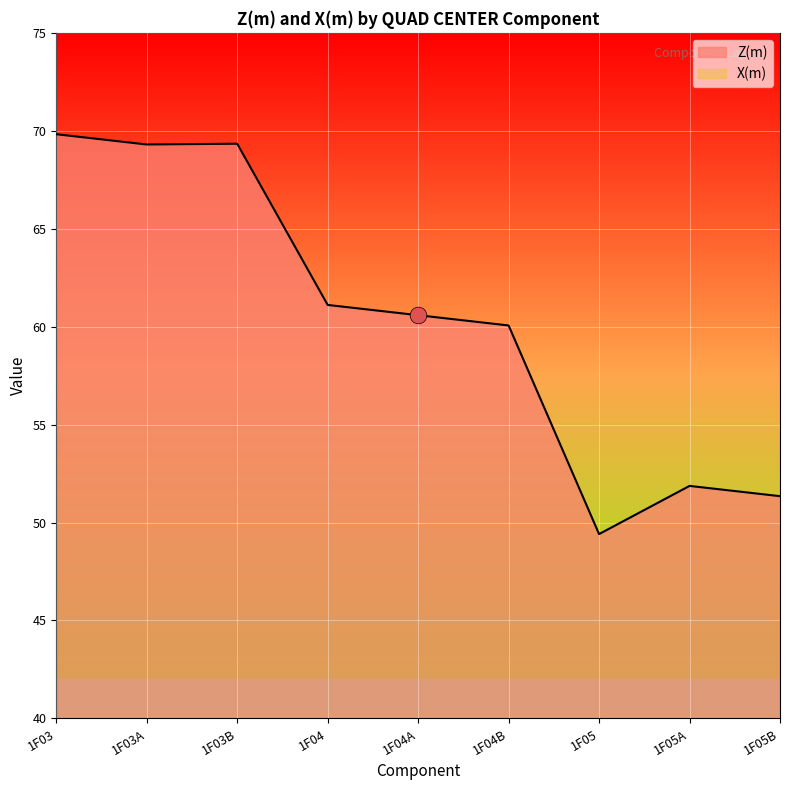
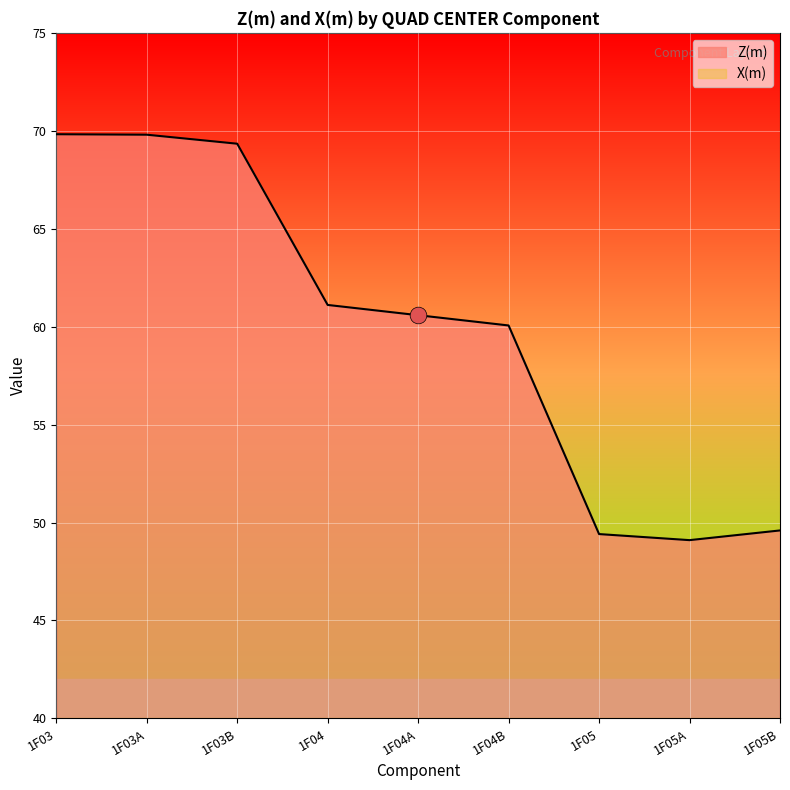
  {
    "Z(m)": {
      "1F03": 69.8,
-     "1F03A": 69.3,
+     "1F03A": 69.8,
      "1F03B": 69.3,
      "1F04": 61.1,
      "1F04B": 60.1,
      "1F05": 49.4,
-     "1F05A": 51.9,
-     "1F05B": 51.3
+     "1F05A": 49.1,
+     "1F05B": 49.6
    }
  }
